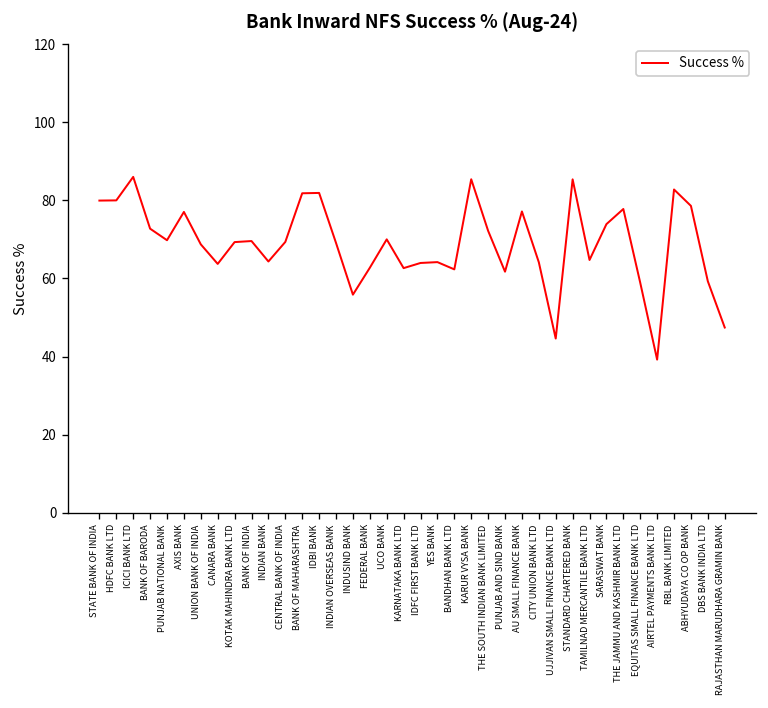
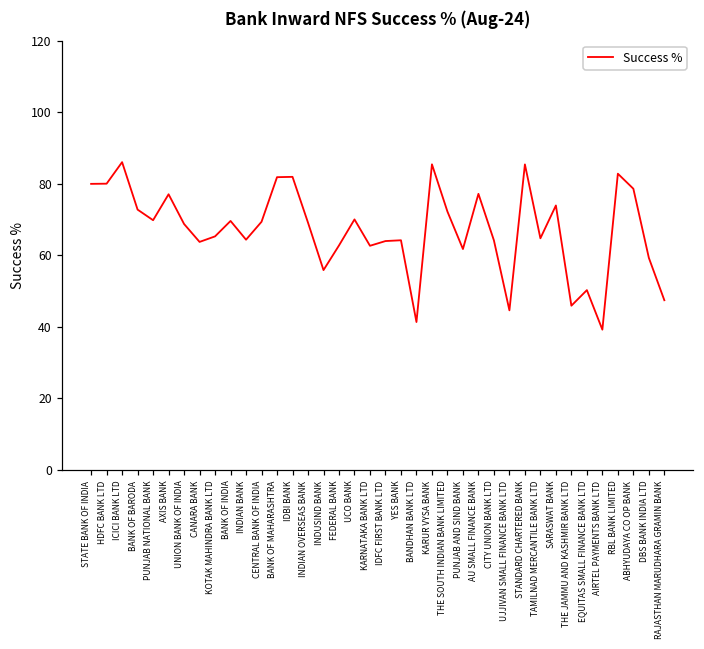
  {
    "STATE BANK OF INDIA": 80,
    "HDFC BANK LTD": 80,
    "ICICI BANK LTD": 86,
    "BANK OF BARODA": 73,
    "PUNJAB NATIONAL BANK": 70,
    "AXIS BANK": 77,
    "UNION BANK OF INDIA": 69,
    "CANARA BANK": 64,
-   "KOTAK MAHINDRA BANK LTD": 69,
+   "KOTAK MAHINDRA BANK LTD": 65,
    "BANK OF INDIA": 70,
    "INDIAN BANK": 64,
    "CENTRAL BANK OF INDIA": 69,
    "BANK OF MAHARASHTRA": 82,
    "IDBI BANK": 82,
    "INDIAN OVERSEAS BANK": 69,
    "INDUSIND BANK": 56,
    "FEDERAL BANK": 63,
    "UCO BANK": 70,
    "KARNATAKA BANK LTD": 63,
    "IDFC FIRST BANK LTD": 64,
    "YES BANK": 64,
-   "BANDHAN BANK LTD": 62,
+   "BANDHAN BANK LTD": 41,
    "KARUR VYSA BANK": 85,
    "THE SOUTH INDIAN BANK LIMITED": 72,
    "PUNJAB AND SIND BANK": 62,
    "AU SMALL FINANCE BANK": 77,
    "CITY UNION BANK LTD": 64,
    "UJJIVAN SMALL FINANCE BANK LTD": 45,
    "STANDARD CHARTERED BANK": 85,
    "TAMILNAD MERCANTILE BANK LTD": 65,
    "SARASWAT BANK": 74,
-   "THE JAMMU AND KASHMIR BANK LTD": 78,
-   "EQUITAS SMALL FINANCE BANK LTD": 59,
+   "THE JAMMU AND KASHMIR BANK LTD": 46,
+   "EQUITAS SMALL FINANCE BANK LTD": 50,
    "AIRTEL PAYMENTS BANK LTD": 39,
    "RBL BANK LIMITED": 83,
    "ABHYUDAYA CO OP BANK": 79,
    "DBS BANK INDIA LTD": 59,
    "RAJASTHAN MARUDHARA GRAMIN BANK": 47
  }
